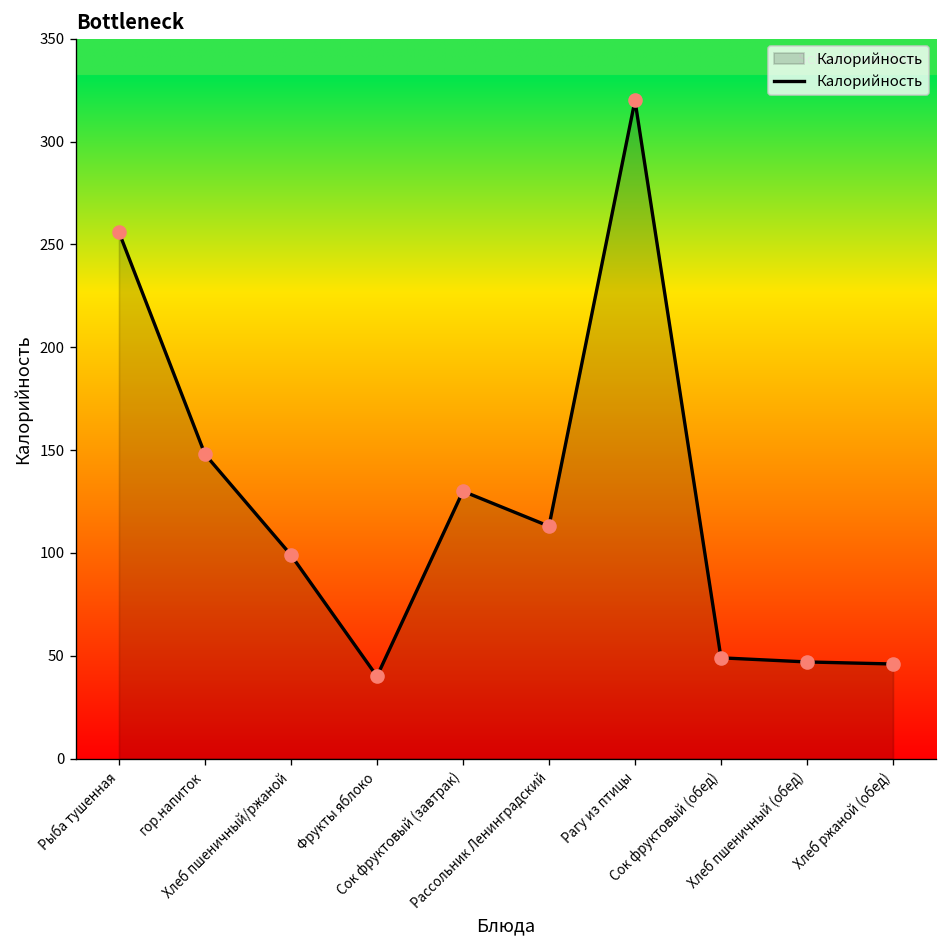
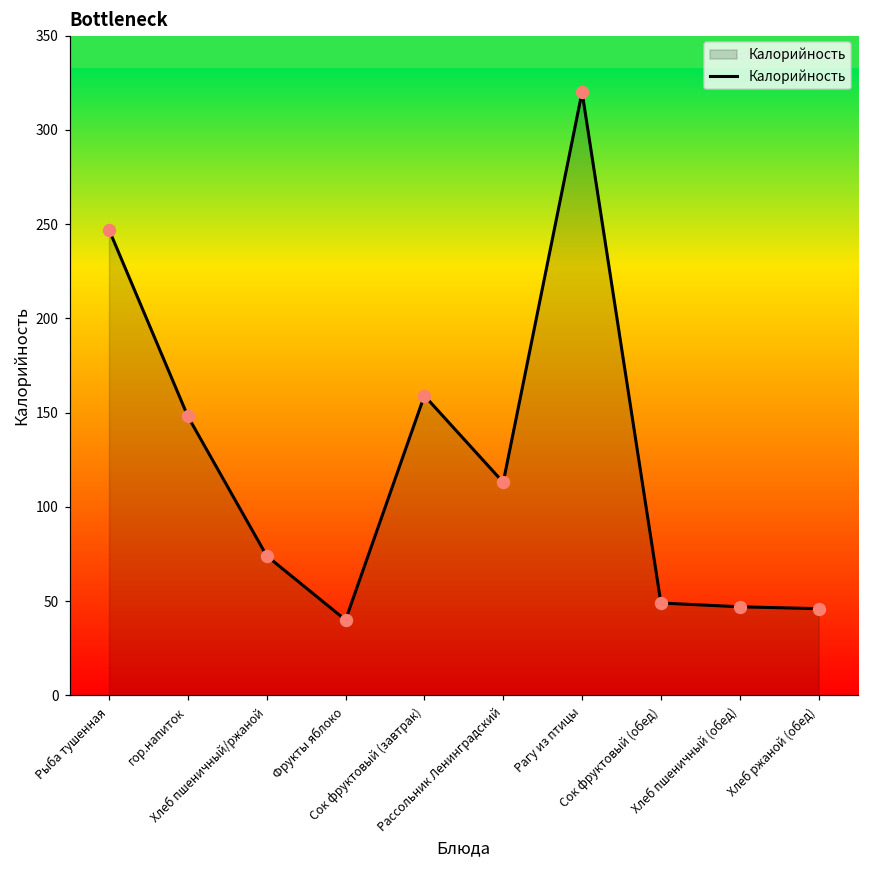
  {
-   "Рыба тушенная": 256,
+   "Рыба тушенная": 247,
    "гор.напиток": 148,
-   "Хлеб пшеничный/ржаной": 99,
+   "Хлеб пшеничный/ржаной": 74,
    "Фрукты яблоко": 40,
-   "Сок фруктовый (завтрак)": 130,
+   "Сок фруктовый (завтрак)": 159,
    "Рассольник Ленинградский": 113,
    "Рагу из птицы": 320,
    "Сок фруктовый (обед)": 49,
    "Хлеб пшеничный (обед)": 47,
    "Хлеб ржаной (обед)": 46
  }
